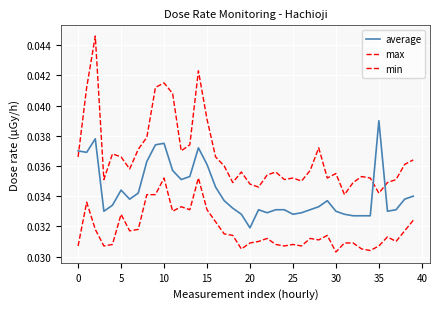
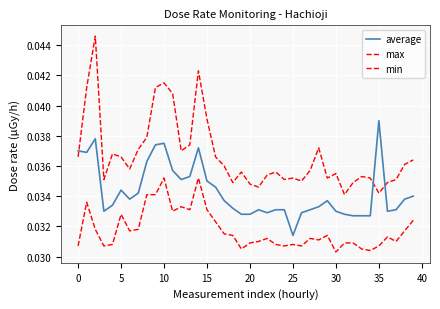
  {
    "average": {
      "0": 0.0370,
      "5": 0.0344,
      "10": 0.0375,
-     "15": 0.0361,
-     "20": 0.0319,
-     "25": 0.0328,
+     "15": 0.0350,
+     "20": 0.0328,
+     "25": 0.0314,
      "30": 0.0330,
      "35": 0.0390
    }
  }
